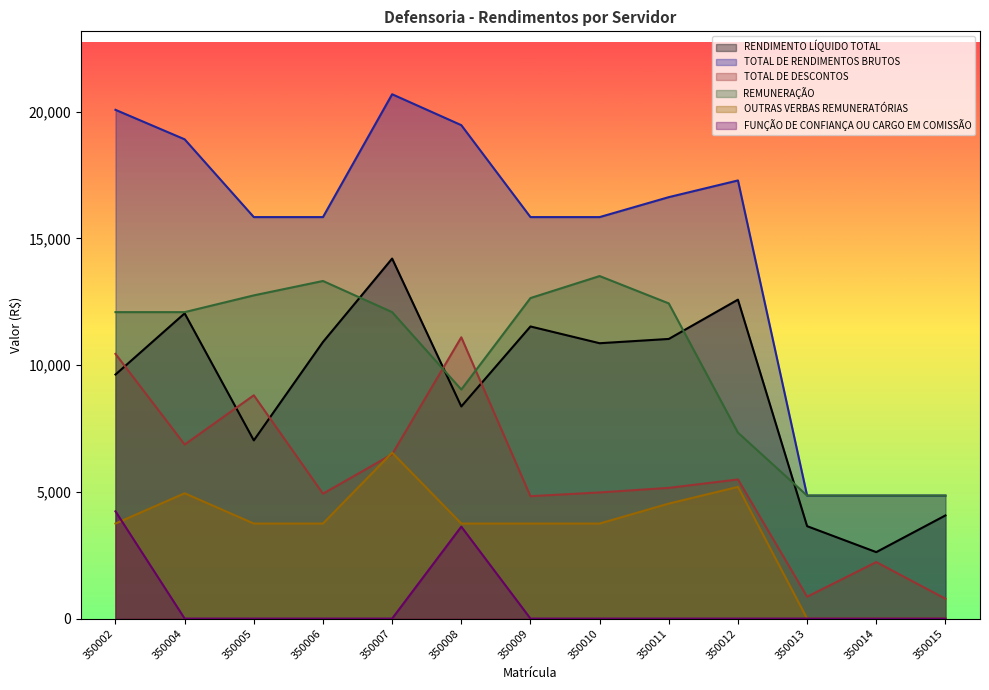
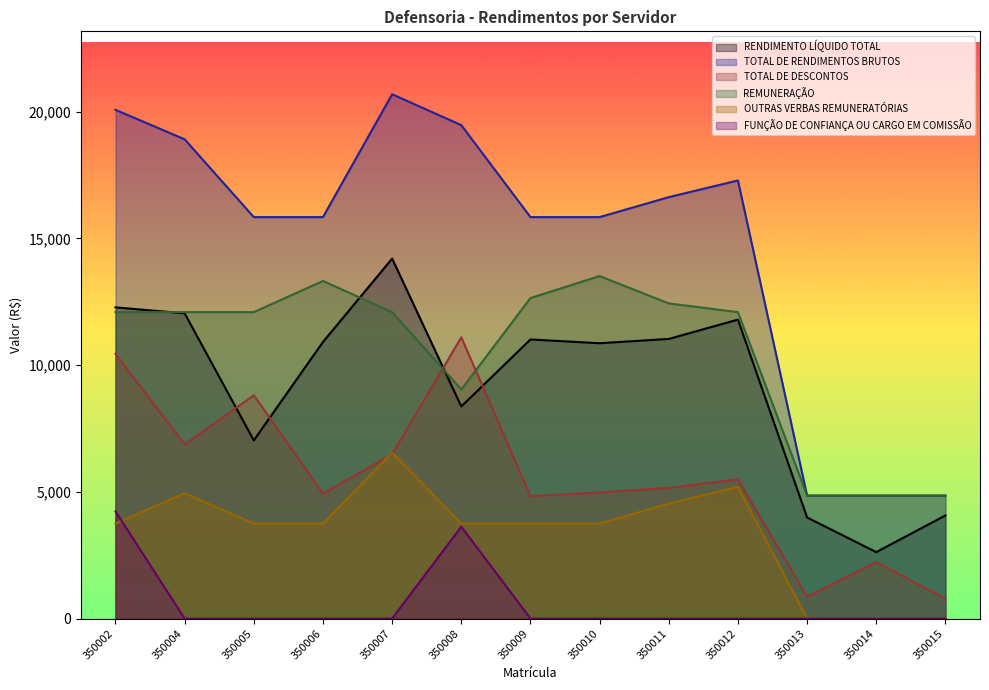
  {
    "RENDIMENTO LÍQUIDO TOTAL": {
-     "350002": "9,600",
+     "350002": "12,300",
      "350005": "7,000",
      "350006": "10,900",
      "350007": "14,200",
      "350008": "8,400",
-     "350009": "11,500",
+     "350009": "11,000",
      "350010": "10,900",
      "350011": "11,000",
-     "350012": "12,600",
-     "350013": "3,600",
+     "350012": "11,800",
+     "350013": "4,000",
      "350014": "2,600",
      "350015": "4,100"
    },
    "REMUNERAÇÃO": {
      "350002": "12,100",
-     "350005": "12,800",
+     "350005": "12,100",
      "350006": "13,300",
      "350007": "12,100",
      "350008": "9,000",
      "350009": "12,600",
      "350010": "13,500",
      "350011": "12,400",
-     "350012": "7,300"
+     "350012": "12,100"
    }
  }
